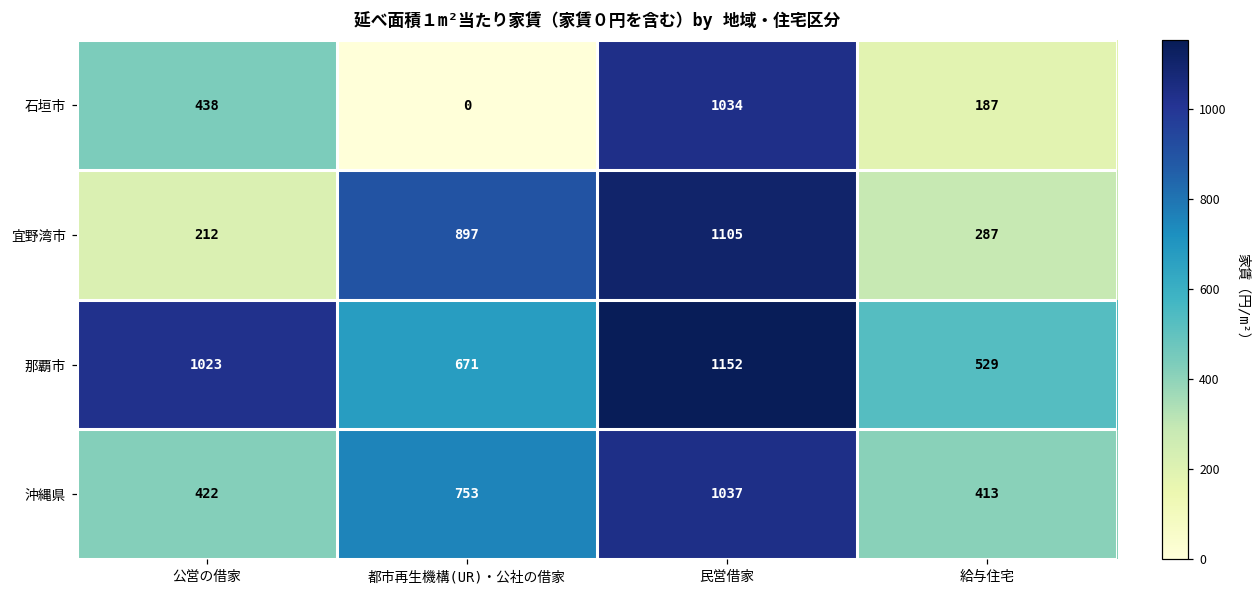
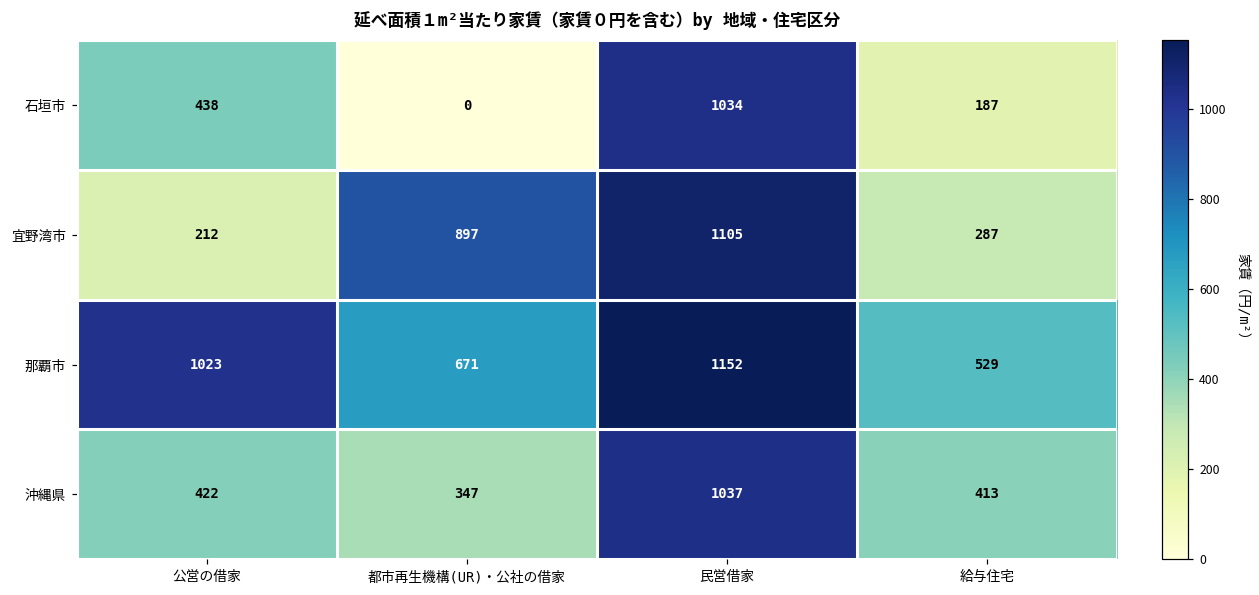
  {
    "石垣市": {
      "公営の借家": 438,
      "都市再生機構(UR)・公社の借家": 0,
      "民営借家": 1034,
      "給与住宅": 187
    },
    "宜野湾市": {
      "公営の借家": 212,
      "都市再生機構(UR)・公社の借家": 897,
      "民営借家": 1105,
      "給与住宅": 287
    },
    "那覇市": {
      "公営の借家": 1023,
      "都市再生機構(UR)・公社の借家": 671,
      "民営借家": 1152,
      "給与住宅": 529
    },
    "沖縄県": {
      "公営の借家": 422,
-     "都市再生機構(UR)・公社の借家": 753,
+     "都市再生機構(UR)・公社の借家": 347,
      "民営借家": 1037,
      "給与住宅": 413
    }
  }
